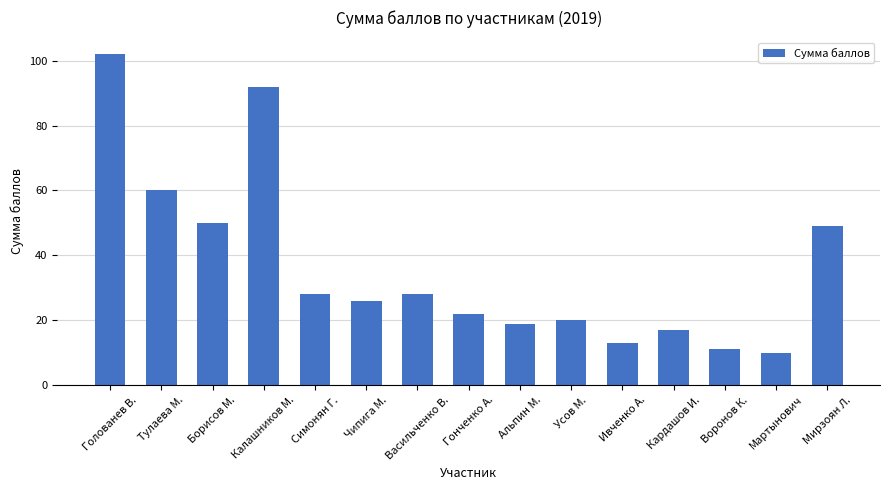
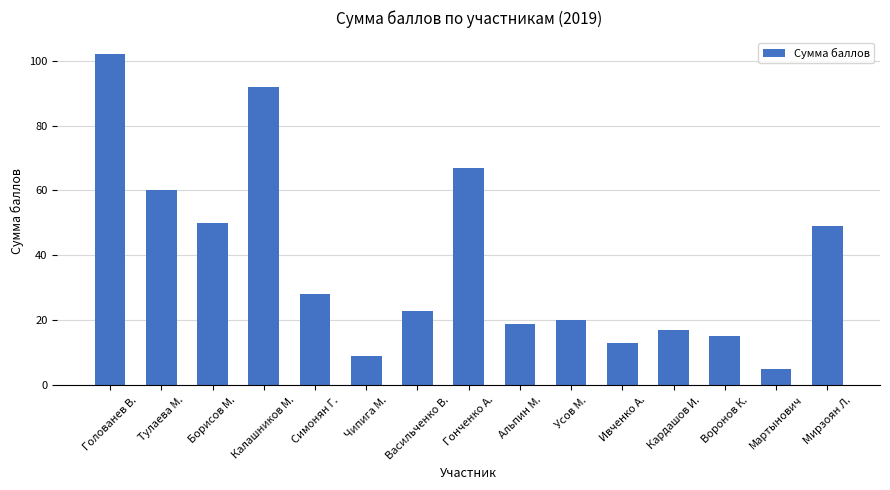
  {
    "Голованев В.": 102,
    "Тулаева М.": 60,
    "Борисов М.": 50,
    "Калашников М.": 92,
    "Симонян Г.": 28,
-   "Чипига М.": 26,
-   "Васильченко В.": 28,
-   "Гонченко А.": 22,
+   "Чипига М.": 9,
+   "Васильченко В.": 23,
+   "Гонченко А.": 67,
    "Альпин М.": 19,
    "Усов М.": 20,
    "Ивченко А.": 13,
    "Кардашов И.": 17,
-   "Воронов К.": 11,
-   "Мартынович": 10,
+   "Воронов К.": 15,
+   "Мартынович": 5,
    "Мирзоян Л.": 49
  }
